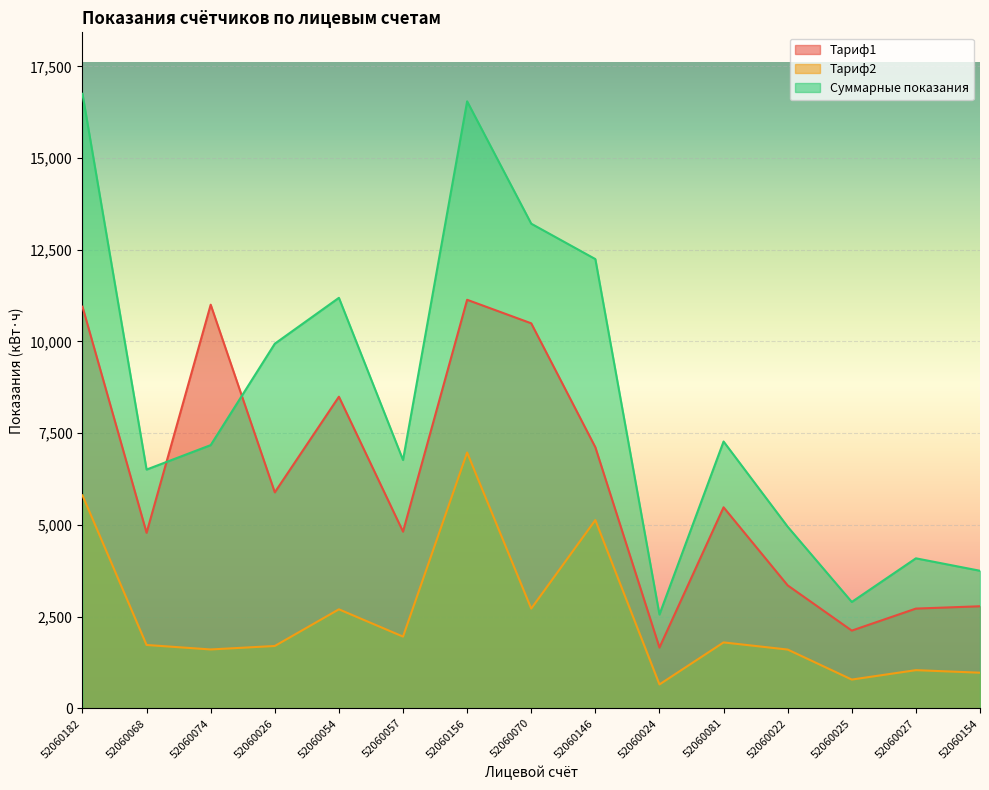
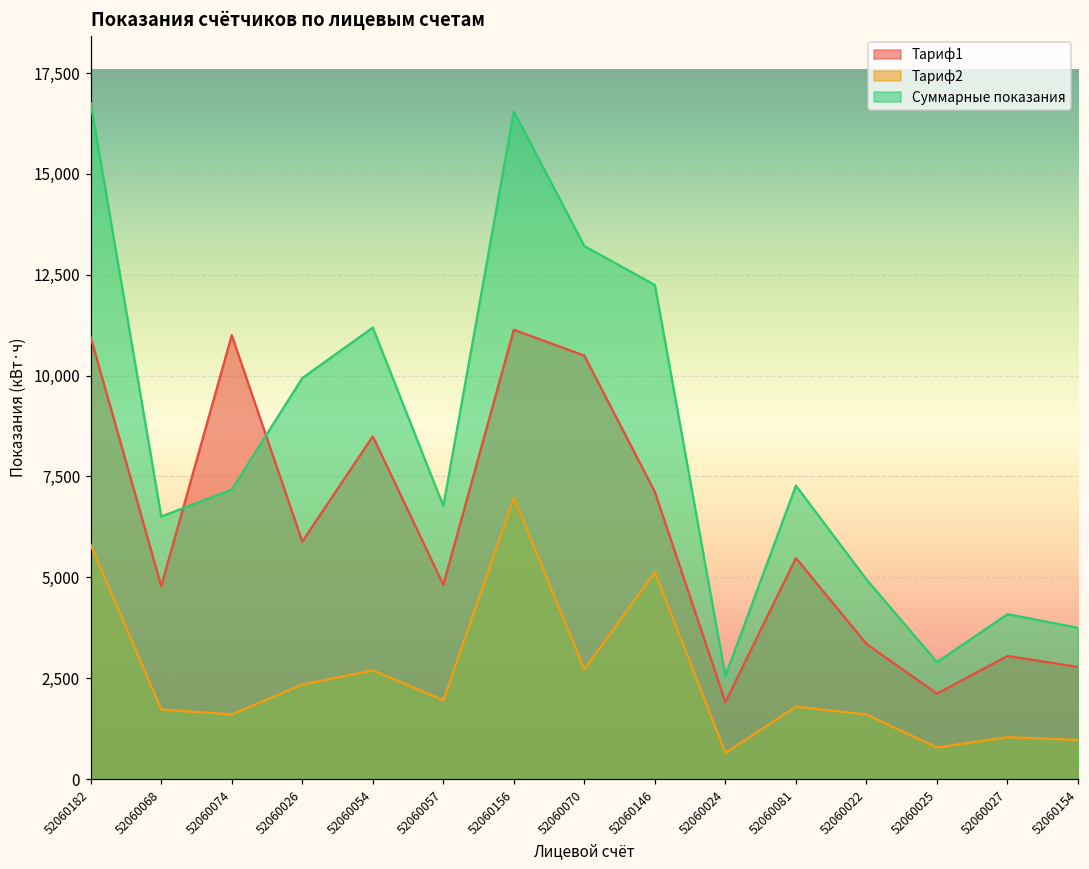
  {
    "Тариф1": {
      "52060182": "10,900",
      "52060068": "4,800",
      "52060074": "11,000",
      "52060026": "5,900",
      "52060054": "8,500",
      "52060057": "4,800",
      "52060156": "11,100",
      "52060070": "10,500",
      "52060146": "7,100",
-     "52060024": "1,700",
+     "52060024": "1,900",
      "52060081": "5,500",
      "52060022": "3,300",
      "52060025": "2,100",
-     "52060027": "2,700",
+     "52060027": "3,000",
      "52060154": "2,800"
    },
    "Тариф2": {
      "52060182": "5,800",
      "52060068": "1,700",
      "52060074": "1,600",
-     "52060026": "1,700",
+     "52060026": "2,300",
      "52060054": "2,700",
      "52060057": "2,000",
      "52060156": "7,000",
      "52060070": "2,700",
      "52060146": "5,100",
      "52060024": "600",
      "52060081": "1,800",
      "52060022": "1,600",
      "52060025": "800",
      "52060027": "1,000",
      "52060154": "1,000"
    },
    "Суммарные показания": {
      "52060182": "16,800",
      "52060068": "6,500",
      "52060074": "7,200",
      "52060026": "9,900",
      "52060054": "11,200",
      "52060057": "6,800",
      "52060156": "16,500",
      "52060070": "13,200",
      "52060146": "12,200",
      "52060024": "2,600",
      "52060081": "7,300",
      "52060022": "4,900",
      "52060025": "2,900",
      "52060027": "4,100",
      "52060154": "3,700"
    }
  }
